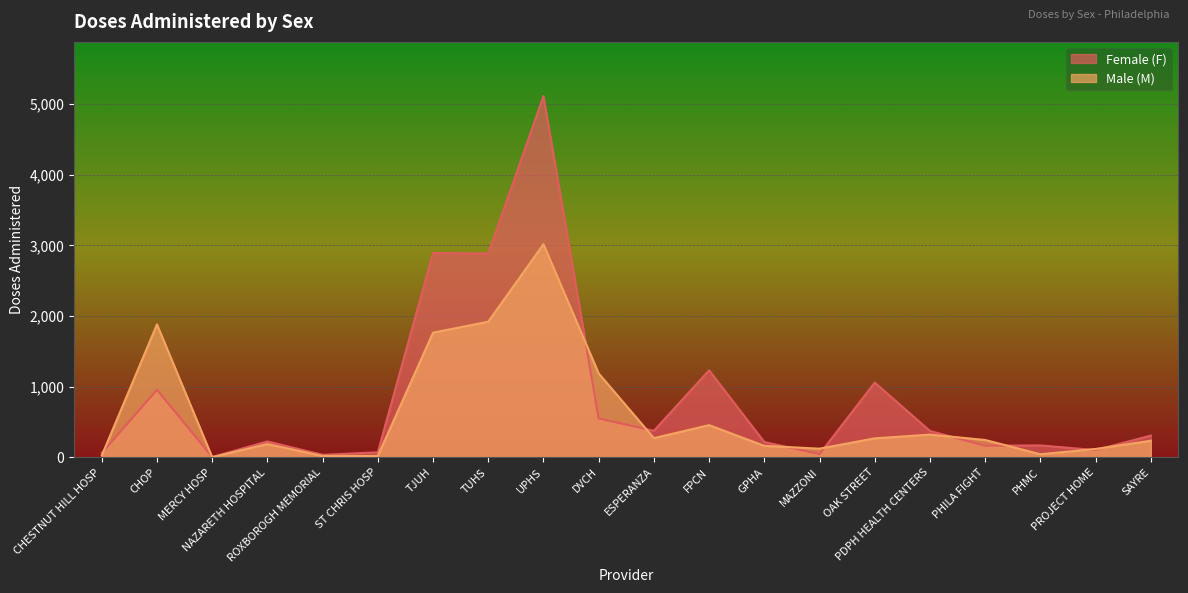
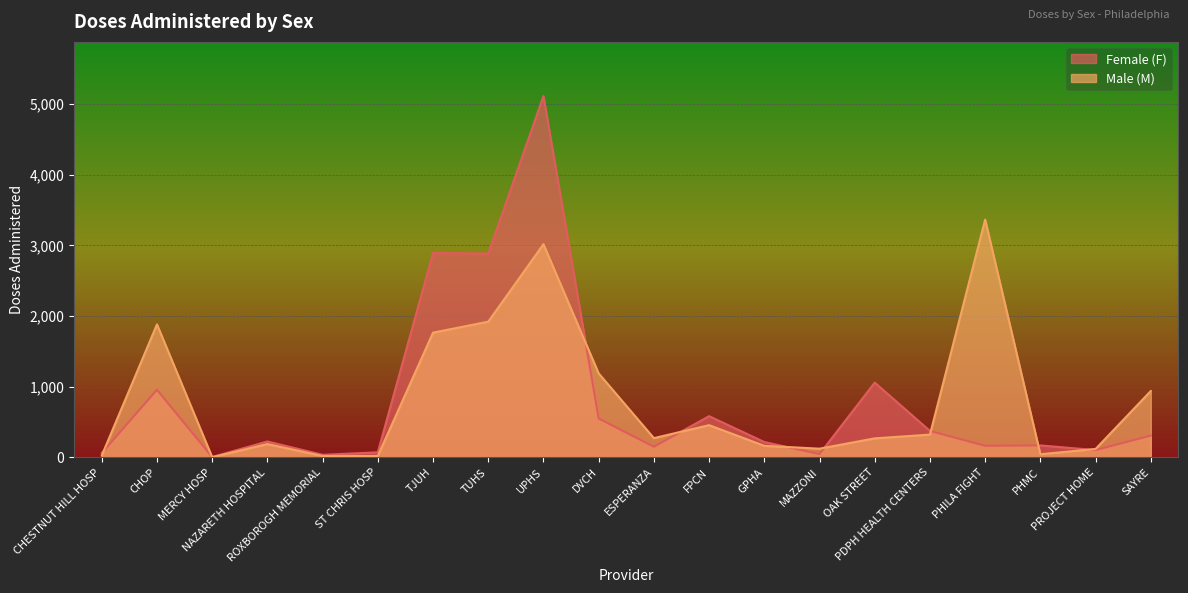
  {
    "Female (F)": {
      "CHOP": "1,000",
      "NAZARETH HOSPITAL": "200",
      "ST CHRIS HOSP": "100",
      "TJUH": "2,900",
      "TUHS": "2,900",
      "UPHS": "5,100",
      "DVCH": "500",
-     "ESPERANZA": "400",
-     "FPCN": "1,200",
+     "ESPERANZA": "100",
+     "FPCN": "600",
      "GPHA": "200",
      "MAZZONI": "0",
      "OAK STREET": "1,100",
      "PDPH HEALTH CENTERS": "400",
      "PHILA FIGHT": "200",
      "PHMC": "200",
      "SAYRE": "300"
    },
    "Male (M)": {
      "CHOP": "1,900",
      "NAZARETH HOSPITAL": "200",
      "ST CHRIS HOSP": "0",
      "TJUH": "1,800",
      "TUHS": "1,900",
      "UPHS": "3,000",
      "DVCH": "1,200",
      "ESPERANZA": "300",
      "FPCN": "500",
      "GPHA": "200",
      "MAZZONI": "100",
      "OAK STREET": "300",
      "PDPH HEALTH CENTERS": "300",
-     "PHILA FIGHT": "200",
+     "PHILA FIGHT": "3,400",
      "PHMC": "0",
-     "SAYRE": "200"
+     "SAYRE": "900"
    }
  }
